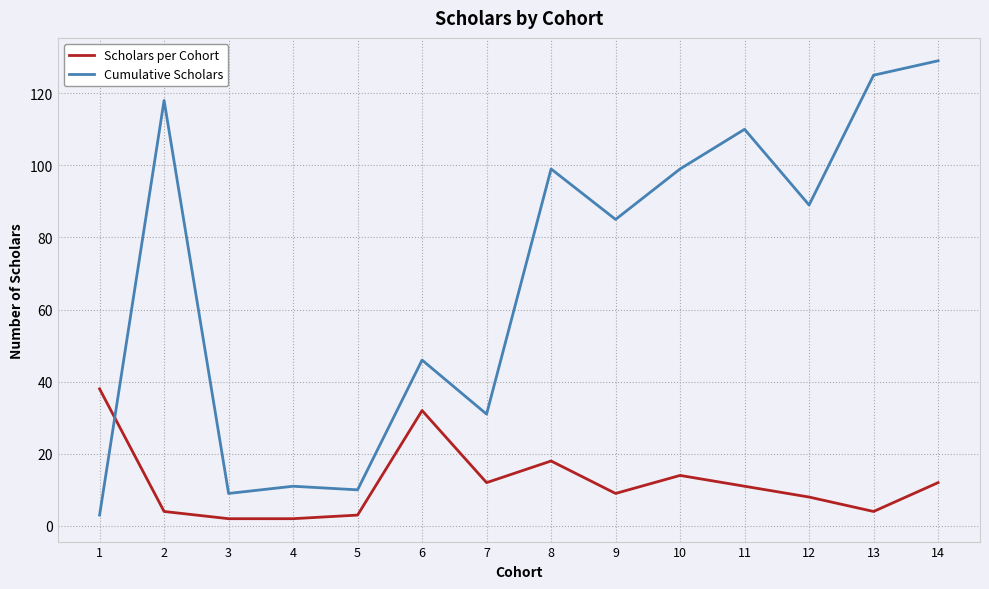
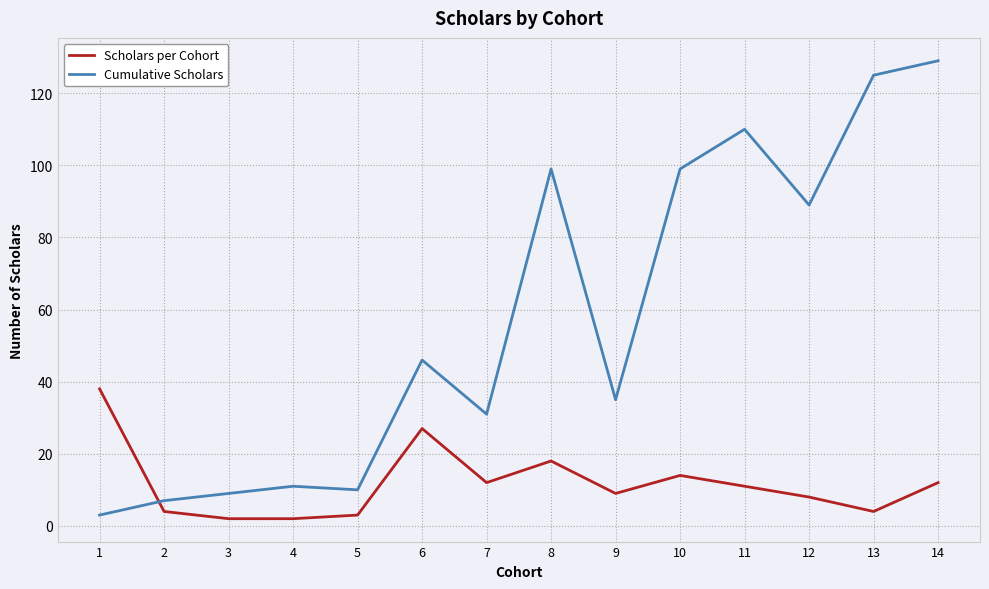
  {
    "Scholars per Cohort": {
      "1": 38,
      "2": 4,
      "3": 2,
      "4": 2,
      "5": 3,
-     "6": 32,
+     "6": 27,
      "7": 12,
      "8": 18,
      "9": 9,
      "10": 14,
      "11": 11,
      "12": 8,
      "13": 4,
      "14": 12
    },
    "Cumulative Scholars": {
      "1": 3,
-     "2": 118,
+     "2": 7,
      "3": 9,
      "4": 11,
      "5": 10,
      "6": 46,
      "7": 31,
      "8": 99,
-     "9": 85,
+     "9": 35,
      "10": 99,
      "11": 110,
      "12": 89,
      "13": 125,
      "14": 129
    }
  }
